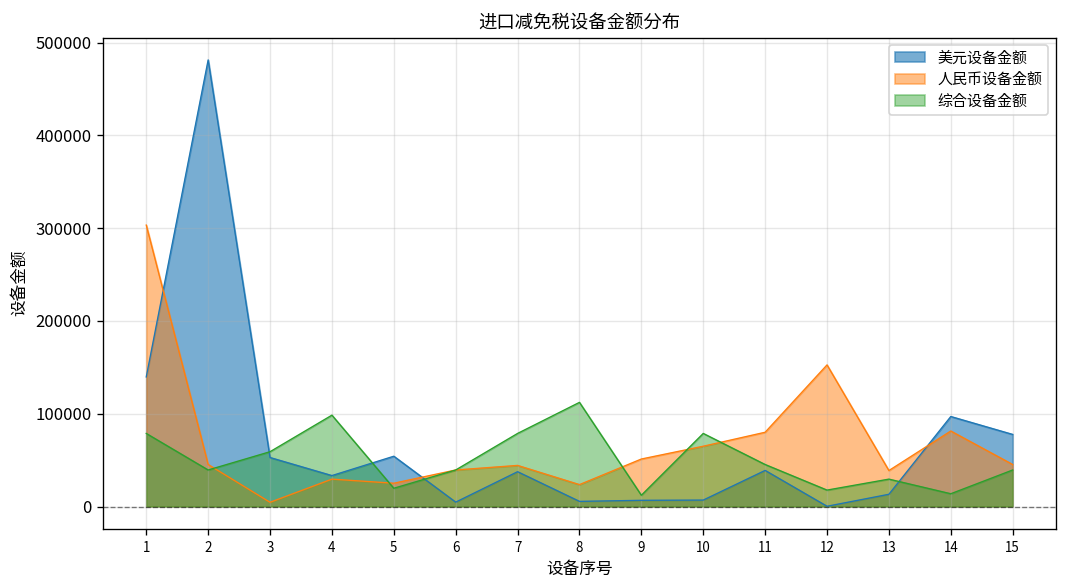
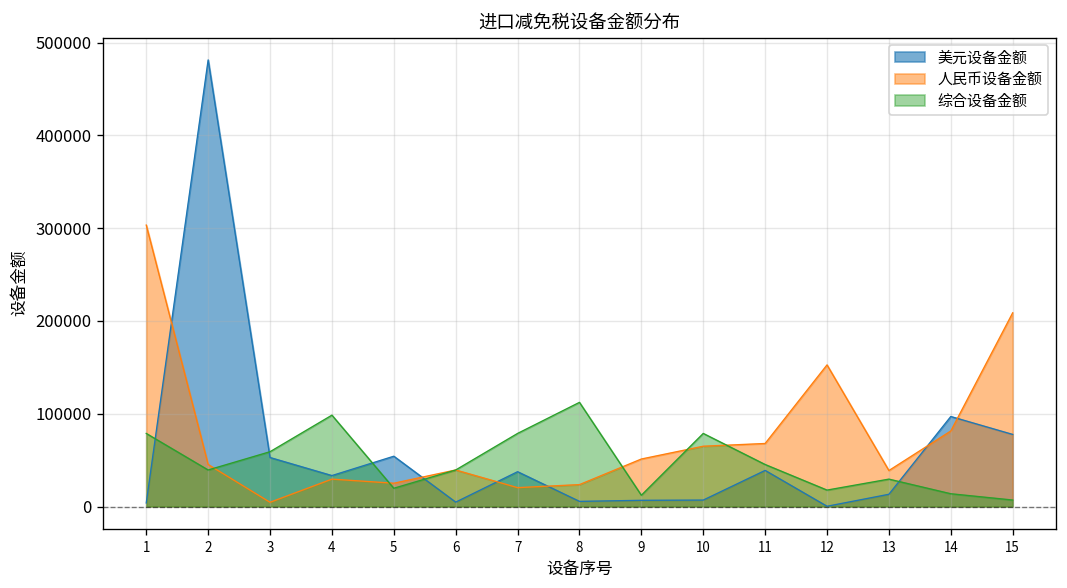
  {
    "美元设备金额": {
-     "1": 140000,
+     "1": 0,
      "2": 480000,
      "3": 50000,
      "4": 30000,
      "5": 50000,
      "6": 0,
      "7": 40000,
      "8": 10000,
      "9": 10000,
      "10": 10000,
      "11": 40000,
      "12": 0,
      "13": 10000,
      "14": 100000,
      "15": 80000
    },
    "人民币设备金额": {
      "1": 300000,
      "2": 50000,
      "3": 0,
      "4": 30000,
      "5": 30000,
-     "7": 40000,
+     "7": 20000,
      "8": 20000,
      "9": 50000,
      "10": 70000,
-     "11": 80000,
+     "11": 70000,
      "12": 150000,
      "13": 40000,
      "14": 80000,
-     "15": 50000
+     "15": 210000
    },
    "综合设备金额": {
      "1": 80000,
      "2": 40000,
      "3": 60000,
      "4": 100000,
      "5": 20000,
      "7": 80000,
      "8": 110000,
      "9": 10000,
      "10": 80000,
      "11": 50000,
      "12": 20000,
      "13": 30000,
      "14": 10000,
-     "15": 40000
+     "15": 10000
    }
  }
